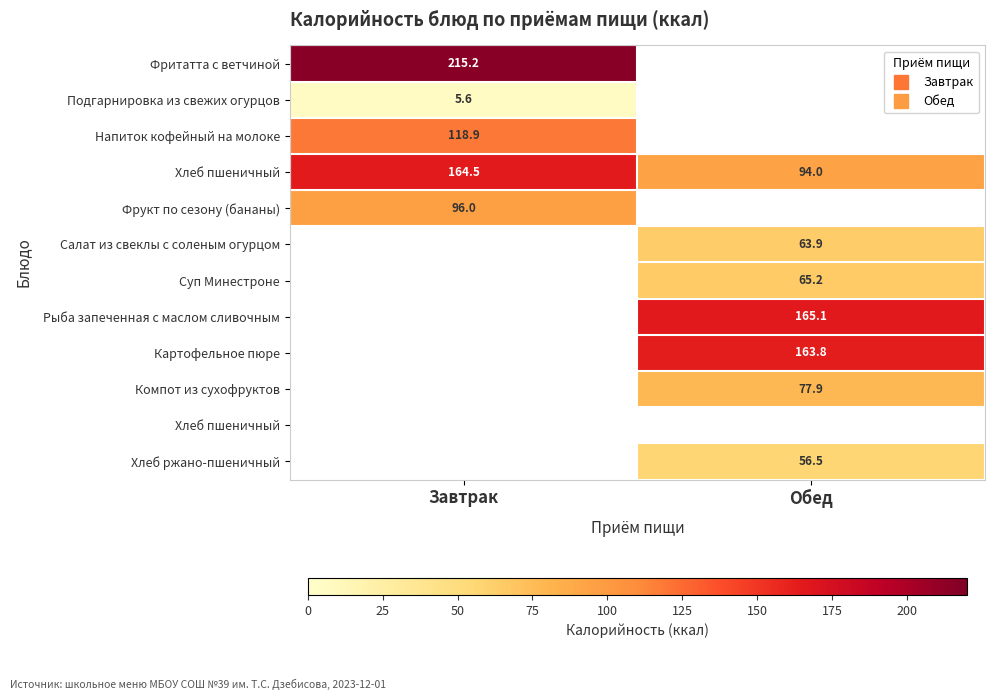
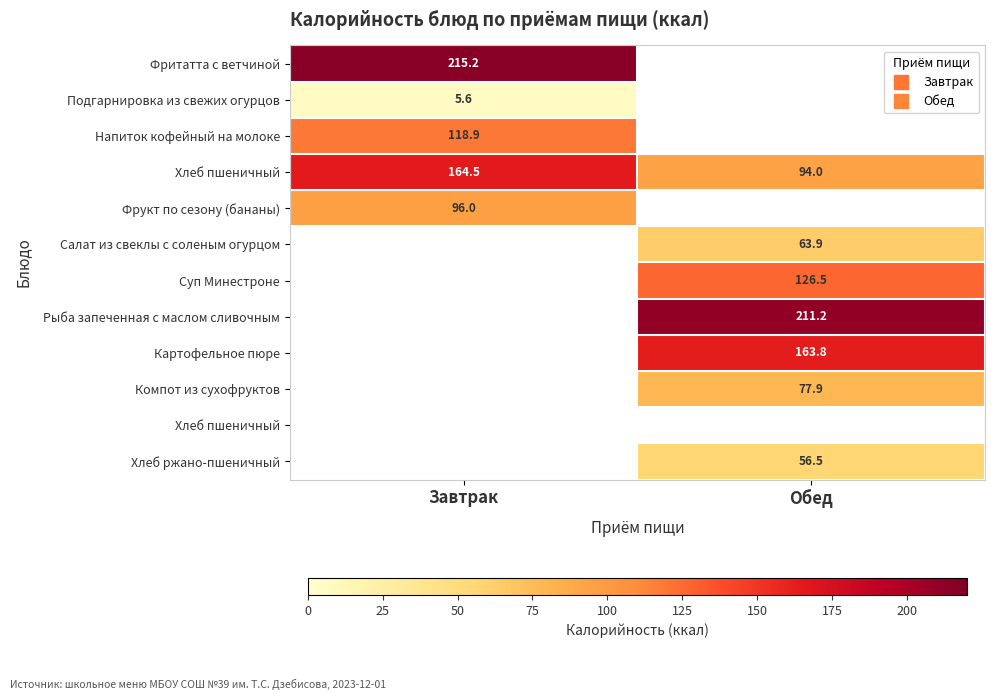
  {
    "Фритатта с ветчиной": {
      "Завтрак": 215.2
    },
    "Подгарнировка из свежих огурцов": {
      "Завтрак": 5.6
    },
    "Напиток кофейный на молоке": {
      "Завтрак": 118.9
    },
    "Хлеб пшеничный": {
      "Завтрак": 164.5,
      "Обед": 94.0
    },
    "Фрукт по сезону (бананы)": {
      "Завтрак": 96.0
    },
    "Салат из свеклы с соленым огурцом": {
      "Обед": 63.9
    },
    "Суп Минестроне": {
-     "Обед": 65.2
+     "Обед": 126.5
    },
    "Рыба запеченная с маслом сливочным": {
-     "Обед": 165.1
+     "Обед": 211.2
    },
    "Картофельное пюре": {
      "Обед": 163.8
    },
    "Компот из сухофруктов": {
      "Обед": 77.9
    },
    "Хлеб ржано-пшеничный": {
      "Обед": 56.5
    }
  }
